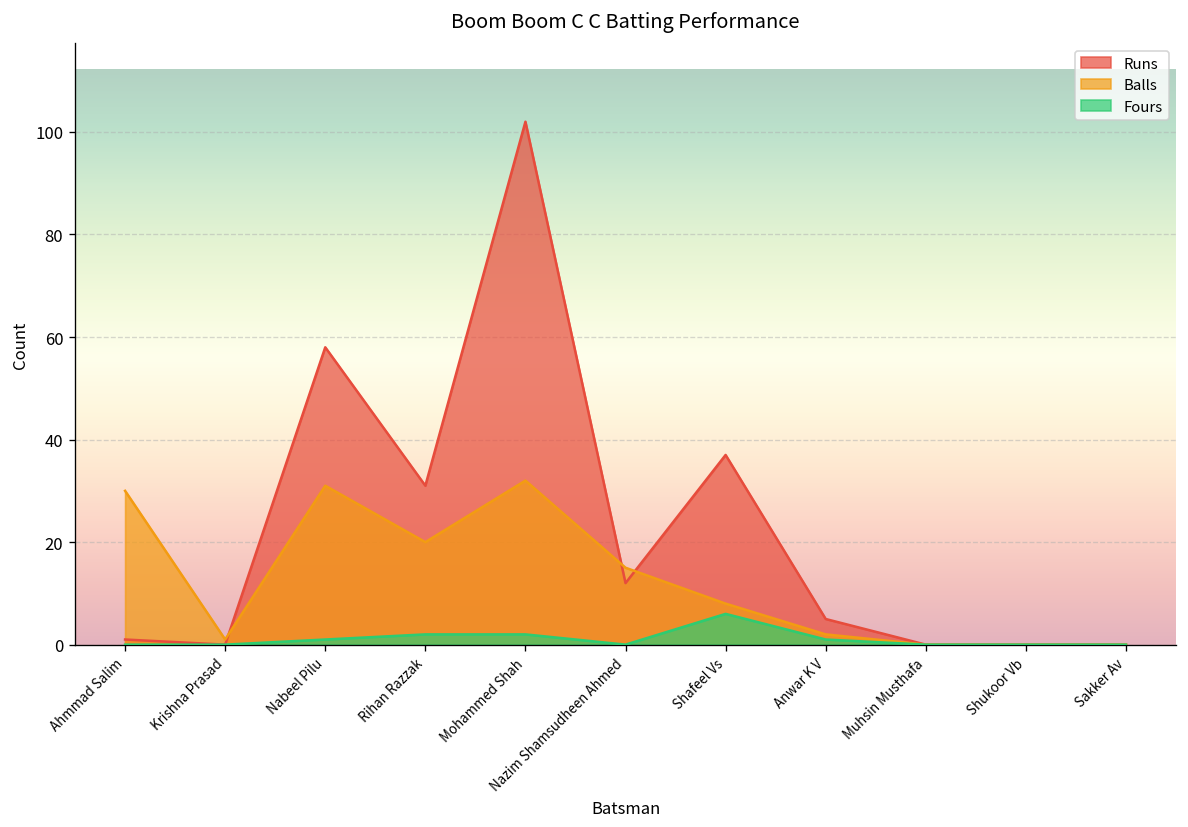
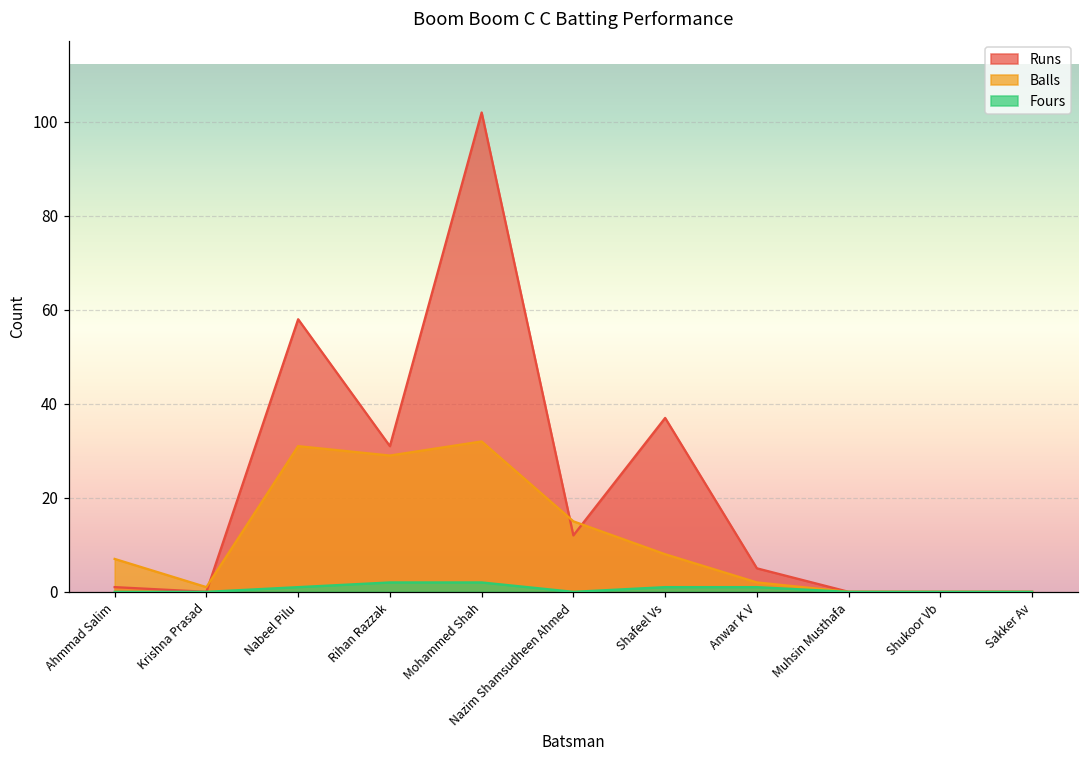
  {
    "Runs": {
      "Ahmmad Salim": 1,
      "Nabeel Pilu": 58,
      "Rihan Razzak": 31,
      "Mohammed Shah": 102,
      "Nazim Shamsudheen Ahmed": 12,
      "Shafeel Vs": 37,
      "Anwar K V": 5
    },
    "Balls": {
-     "Ahmmad Salim": 30,
+     "Ahmmad Salim": 7,
      "Krishna Prasad": 1,
      "Nabeel Pilu": 31,
-     "Rihan Razzak": 20,
+     "Rihan Razzak": 29,
      "Mohammed Shah": 32,
      "Nazim Shamsudheen Ahmed": 15,
      "Shafeel Vs": 8,
      "Anwar K V": 2
    },
    "Fours": {
      "Ahmmad Salim": 0,
      "Nabeel Pilu": 1,
      "Rihan Razzak": 2,
      "Mohammed Shah": 2,
      "Nazim Shamsudheen Ahmed": 0,
-     "Shafeel Vs": 6,
+     "Shafeel Vs": 1,
      "Anwar K V": 1
    }
  }
